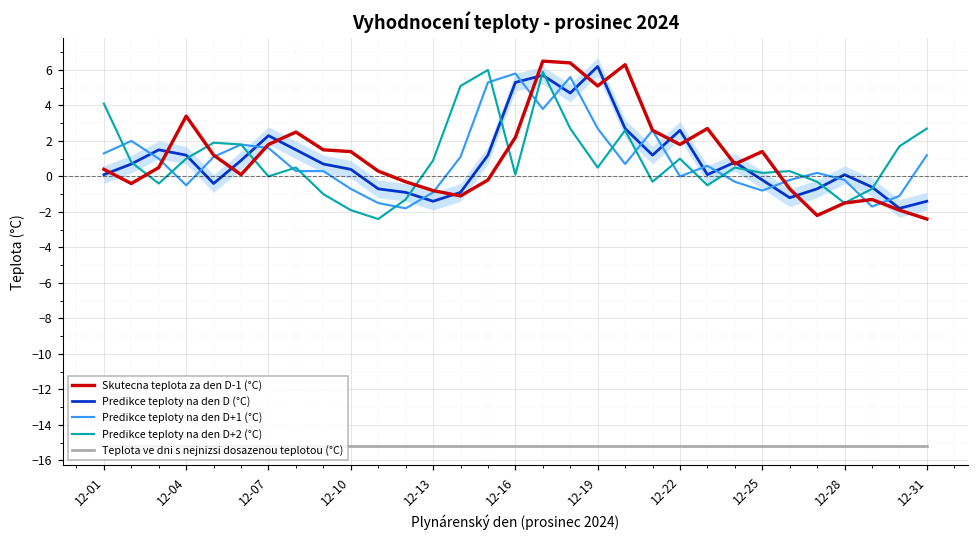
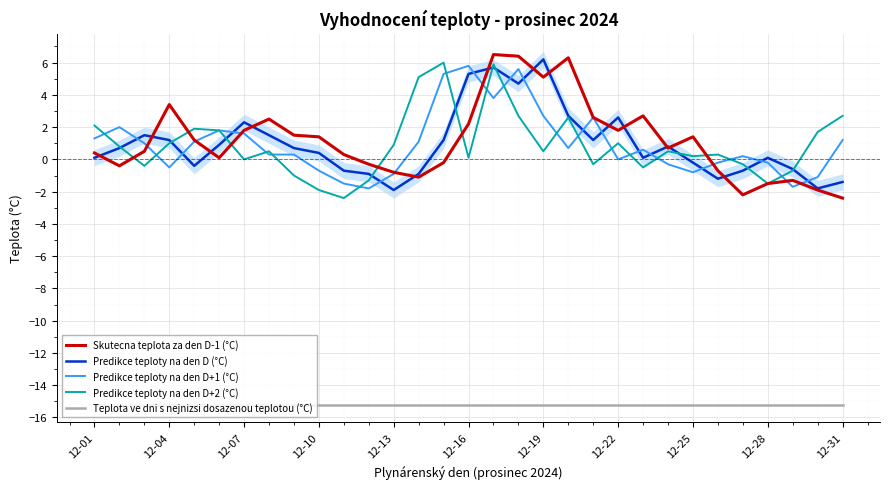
  {
    "Skutecna teplota za den D-1 (°C)": {
      "12-01": 0.4,
      "12-04": 3.4,
      "12-07": 1.8,
      "12-10": 1.4,
      "12-16": 2.2,
      "12-19": 5.1,
      "12-22": 1.8,
      "12-25": 1.4,
      "12-31": -2.4
    },
    "Predikce teploty na den D (°C)": {
      "12-01": 0.1,
      "12-04": 1.2,
      "12-07": 2.3,
      "12-10": 0.4,
-     "12-13": -1.4,
+     "12-13": -1.9,
      "12-16": 5.3,
      "12-19": 6.2,
      "12-22": 2.6,
      "12-25": -0.2,
      "12-28": 0.1,
      "12-31": -1.4
    },
    "Predikce teploty na den D+2 (°C)": {
-     "12-01": 4.1,
+     "12-01": 2.1,
      "12-04": 1.0,
      "12-07": 0.0,
      "12-10": -1.9,
      "12-13": 0.9,
      "12-16": 0.1,
      "12-19": 0.5,
      "12-22": 1.0,
      "12-31": 2.7
    },
    "Teplota ve dni s nejnizsi dosazenou teplotou (°C)": {
      "12-10": -15.2,
      "12-13": -15.2,
      "12-16": -15.2,
      "12-19": -15.2,
      "12-22": -15.2,
      "12-25": -15.2,
      "12-28": -15.2,
      "12-31": -15.2
    }
  }
